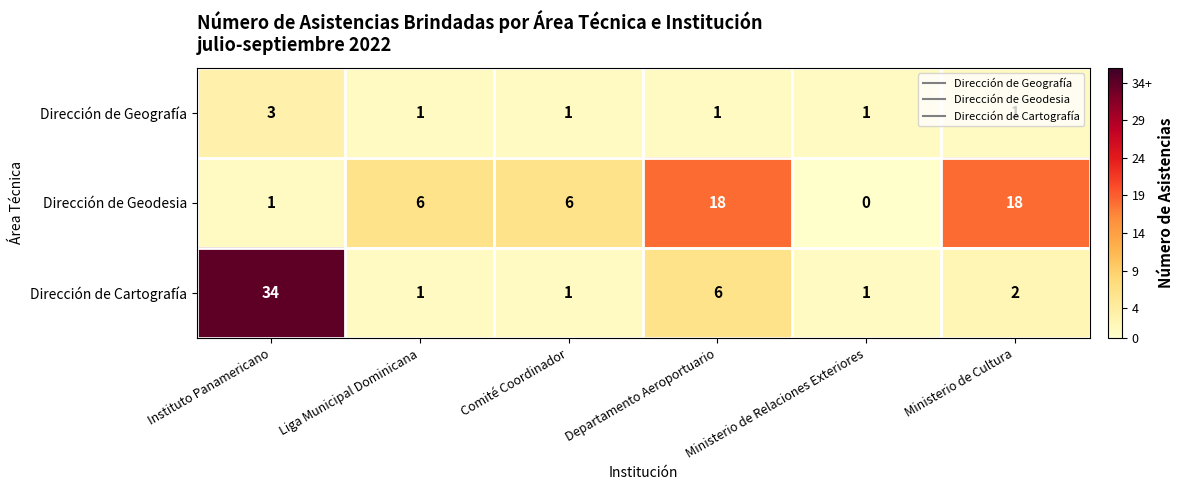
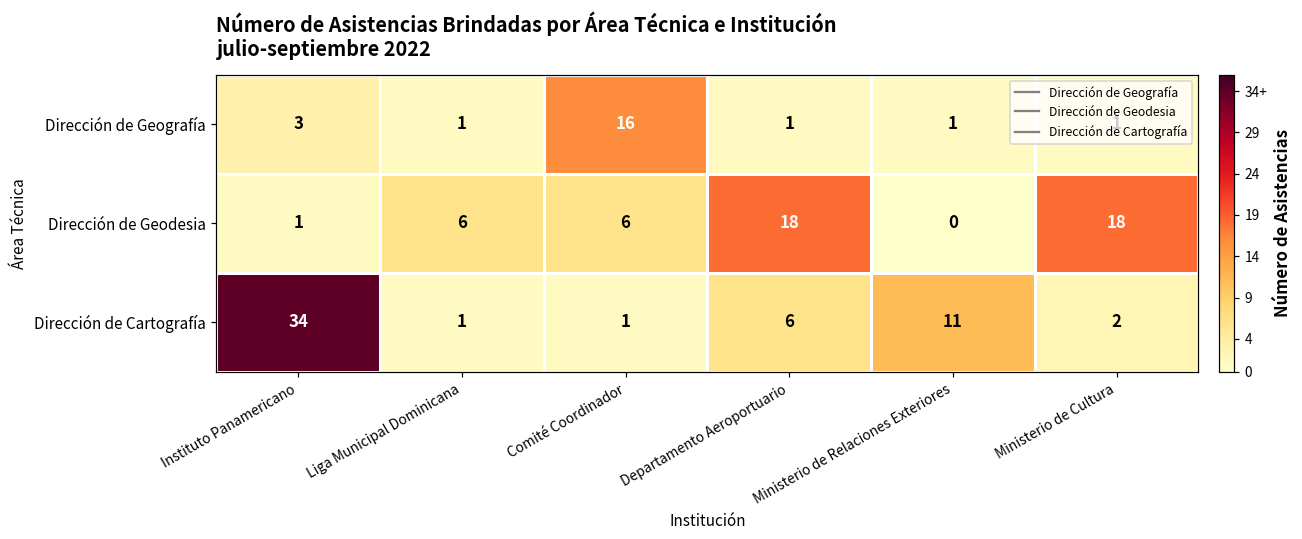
  {
    "Dirección de Geografía": {
      "Instituto Panamericano": 3,
      "Liga Municipal Dominicana": 1,
-     "Comité Coordinador": 1,
+     "Comité Coordinador": 16,
      "Departamento Aeroportuario": 1,
      "Ministerio de Relaciones Exteriores": 1
    },
    "Dirección de Geodesia": {
      "Instituto Panamericano": 1,
      "Liga Municipal Dominicana": 6,
      "Comité Coordinador": 6,
      "Departamento Aeroportuario": 18,
      "Ministerio de Relaciones Exteriores": 0,
      "Ministerio de Cultura": 18
    },
    "Dirección de Cartografía": {
      "Instituto Panamericano": 34,
      "Liga Municipal Dominicana": 1,
      "Comité Coordinador": 1,
      "Departamento Aeroportuario": 6,
-     "Ministerio de Relaciones Exteriores": 1,
+     "Ministerio de Relaciones Exteriores": 11,
      "Ministerio de Cultura": 2
    }
  }
